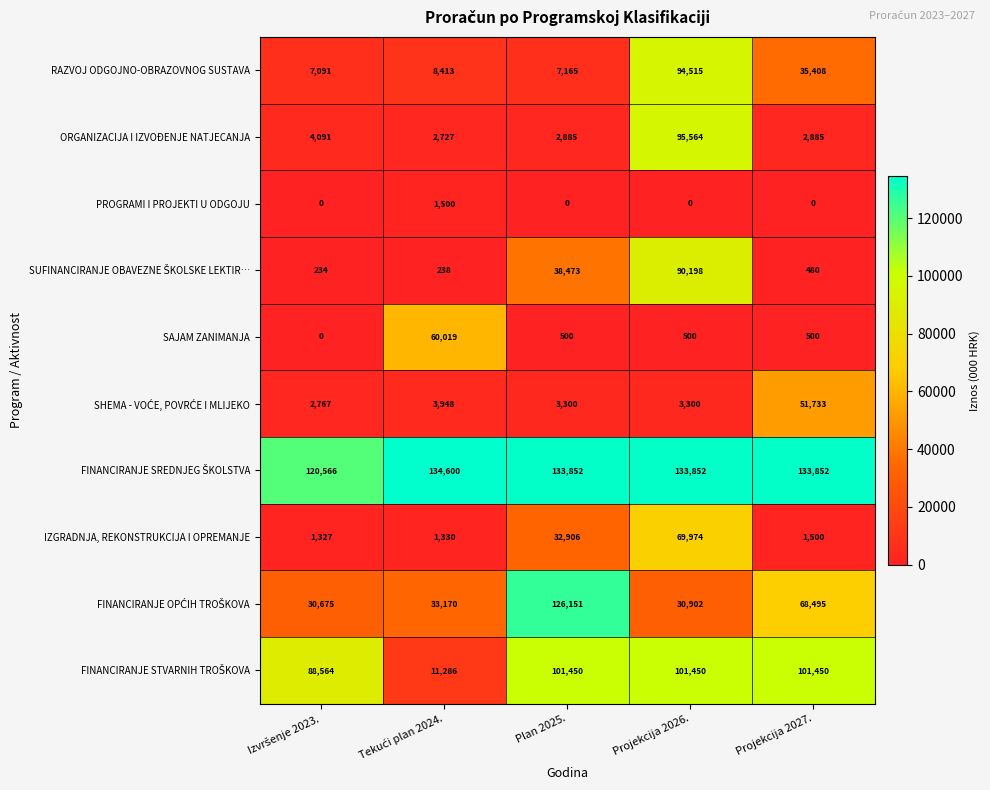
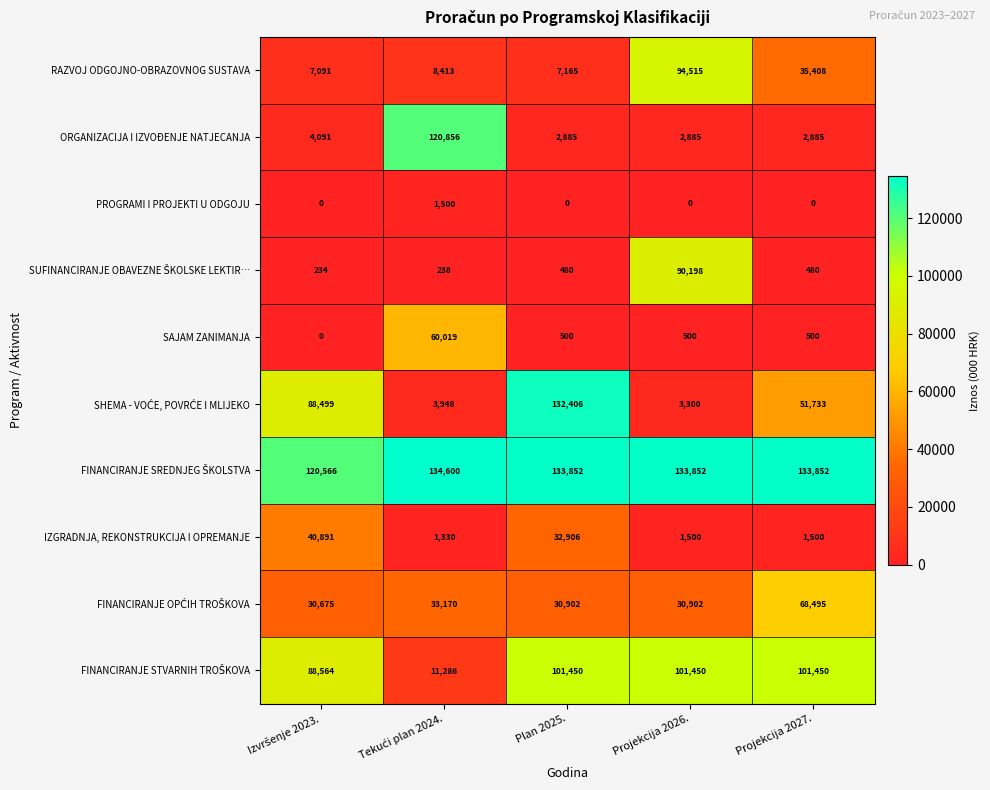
  {
    "RAZVOJ ODGOJNO-OBRAZOVNOG SUSTAVA": {
      "Izvršenje 2023.": "7,091",
      "Tekući plan 2024.": "8,413",
      "Plan 2025.": "7,165",
      "Projekcija 2026.": "94,515",
      "Projekcija 2027.": "35,408"
    },
    "ORGANIZACIJA I IZVOĐENJE NATJECANJA": {
      "Izvršenje 2023.": "4,091",
-     "Tekući plan 2024.": "2,727",
+     "Tekući plan 2024.": "120,856",
      "Plan 2025.": "2,885",
-     "Projekcija 2026.": "95,564",
+     "Projekcija 2026.": "2,885",
      "Projekcija 2027.": "2,885"
    },
    "PROGRAMI I PROJEKTI U ODGOJU": {
      "Izvršenje 2023.": "0",
      "Tekući plan 2024.": "1,500",
      "Plan 2025.": "0",
      "Projekcija 2026.": "0",
      "Projekcija 2027.": "0"
    },
    "SUFINANCIRANJE OBAVEZNE ŠKOLSKE LEKTIR…": {
      "Izvršenje 2023.": "234",
      "Tekući plan 2024.": "238",
-     "Plan 2025.": "38,473",
+     "Plan 2025.": "480",
      "Projekcija 2026.": "90,198",
      "Projekcija 2027.": "480"
    },
    "SAJAM ZANIMANJA": {
      "Izvršenje 2023.": "0",
      "Tekući plan 2024.": "60,019",
      "Plan 2025.": "500",
      "Projekcija 2026.": "500",
      "Projekcija 2027.": "500"
    },
    "SHEMA - VOĆE, POVRĆE I MLIJEKO": {
-     "Izvršenje 2023.": "2,767",
+     "Izvršenje 2023.": "88,499",
      "Tekući plan 2024.": "3,948",
-     "Plan 2025.": "3,300",
+     "Plan 2025.": "132,406",
      "Projekcija 2026.": "3,300",
      "Projekcija 2027.": "51,733"
    },
    "FINANCIRANJE SREDNJEG ŠKOLSTVA": {
      "Izvršenje 2023.": "120,566",
      "Tekući plan 2024.": "134,600",
      "Plan 2025.": "133,852",
      "Projekcija 2026.": "133,852",
      "Projekcija 2027.": "133,852"
    },
    "IZGRADNJA, REKONSTRUKCIJA I OPREMANJE": {
-     "Izvršenje 2023.": "1,327",
+     "Izvršenje 2023.": "40,891",
      "Tekući plan 2024.": "1,330",
      "Plan 2025.": "32,906",
-     "Projekcija 2026.": "69,974",
+     "Projekcija 2026.": "1,500",
      "Projekcija 2027.": "1,500"
    },
    "FINANCIRANJE OPĆIH TROŠKOVA": {
      "Izvršenje 2023.": "30,675",
      "Tekući plan 2024.": "33,170",
-     "Plan 2025.": "126,151",
+     "Plan 2025.": "30,902",
      "Projekcija 2026.": "30,902",
      "Projekcija 2027.": "68,495"
    },
    "FINANCIRANJE STVARNIH TROŠKOVA": {
      "Izvršenje 2023.": "88,564",
      "Tekući plan 2024.": "11,286",
      "Plan 2025.": "101,450",
      "Projekcija 2026.": "101,450",
      "Projekcija 2027.": "101,450"
    }
  }
